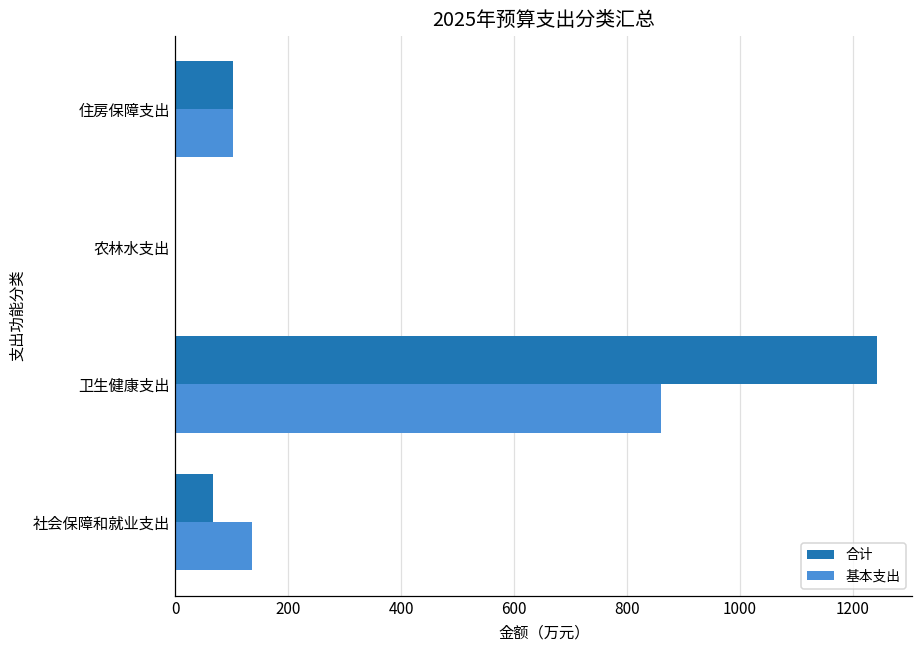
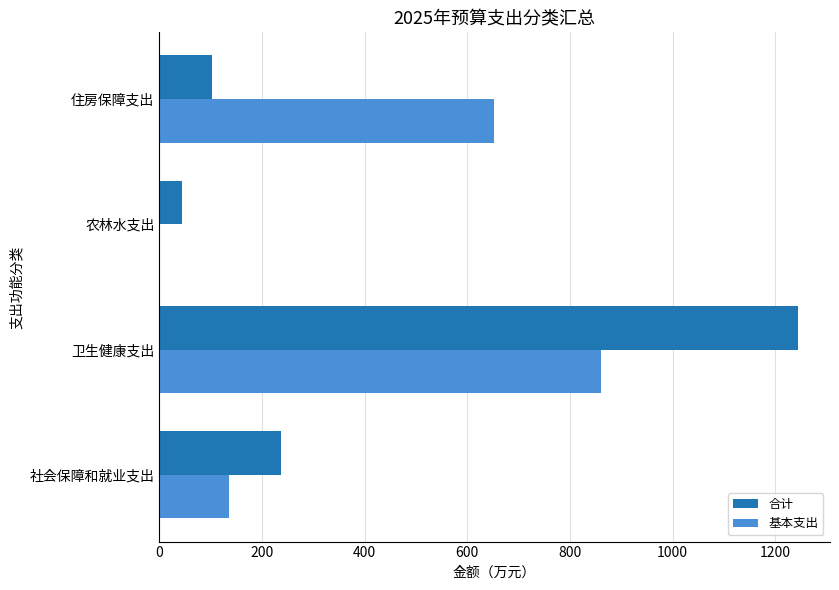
  {
    "合计": {
      "住房保障支出": 100,
-     "农林水支出": 0,
+     "农林水支出": 50,
      "卫生健康支出": 1240,
-     "社会保障和就业支出": 70
+     "社会保障和就业支出": 240
    },
    "基本支出": {
-     "住房保障支出": 100,
+     "住房保障支出": 650,
      "农林水支出": 0,
      "卫生健康支出": 860,
      "社会保障和就业支出": 140
    }
  }
